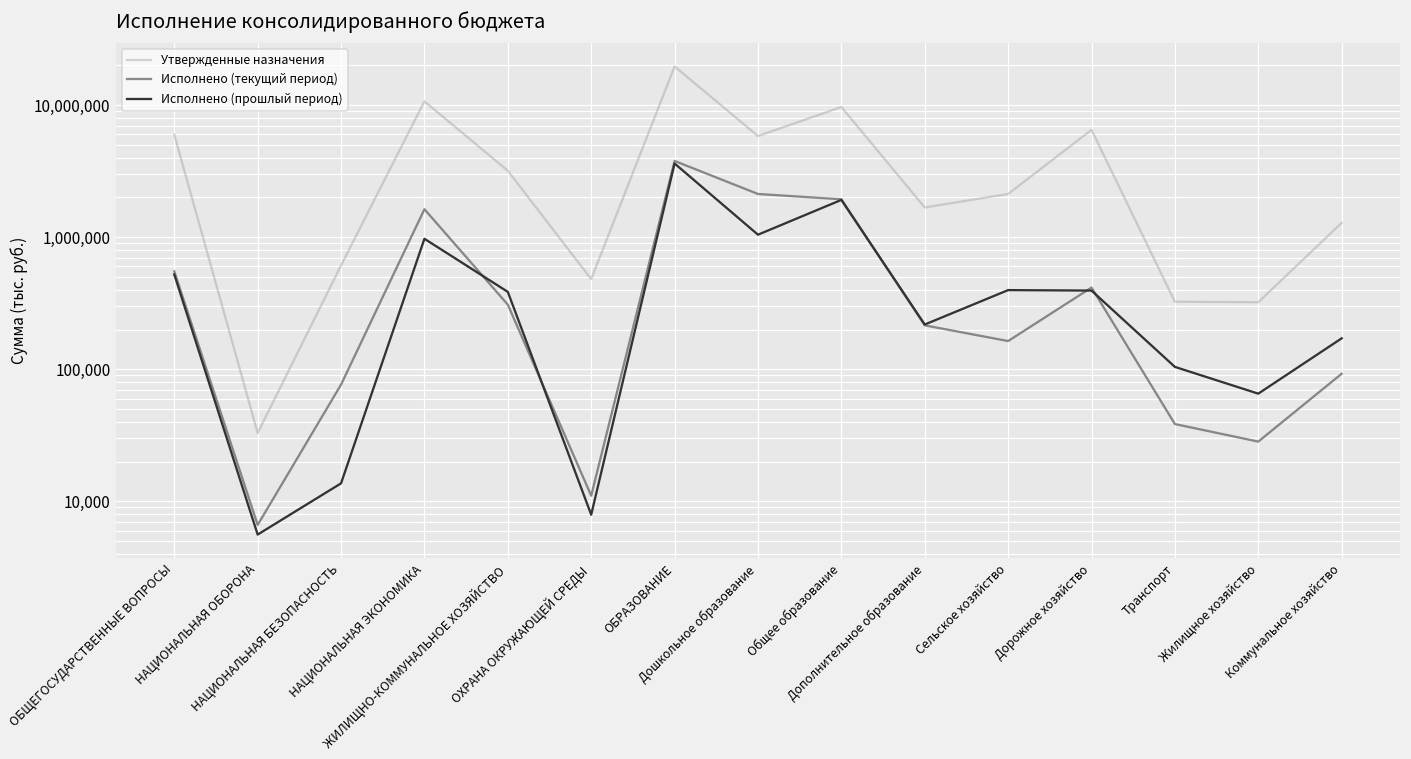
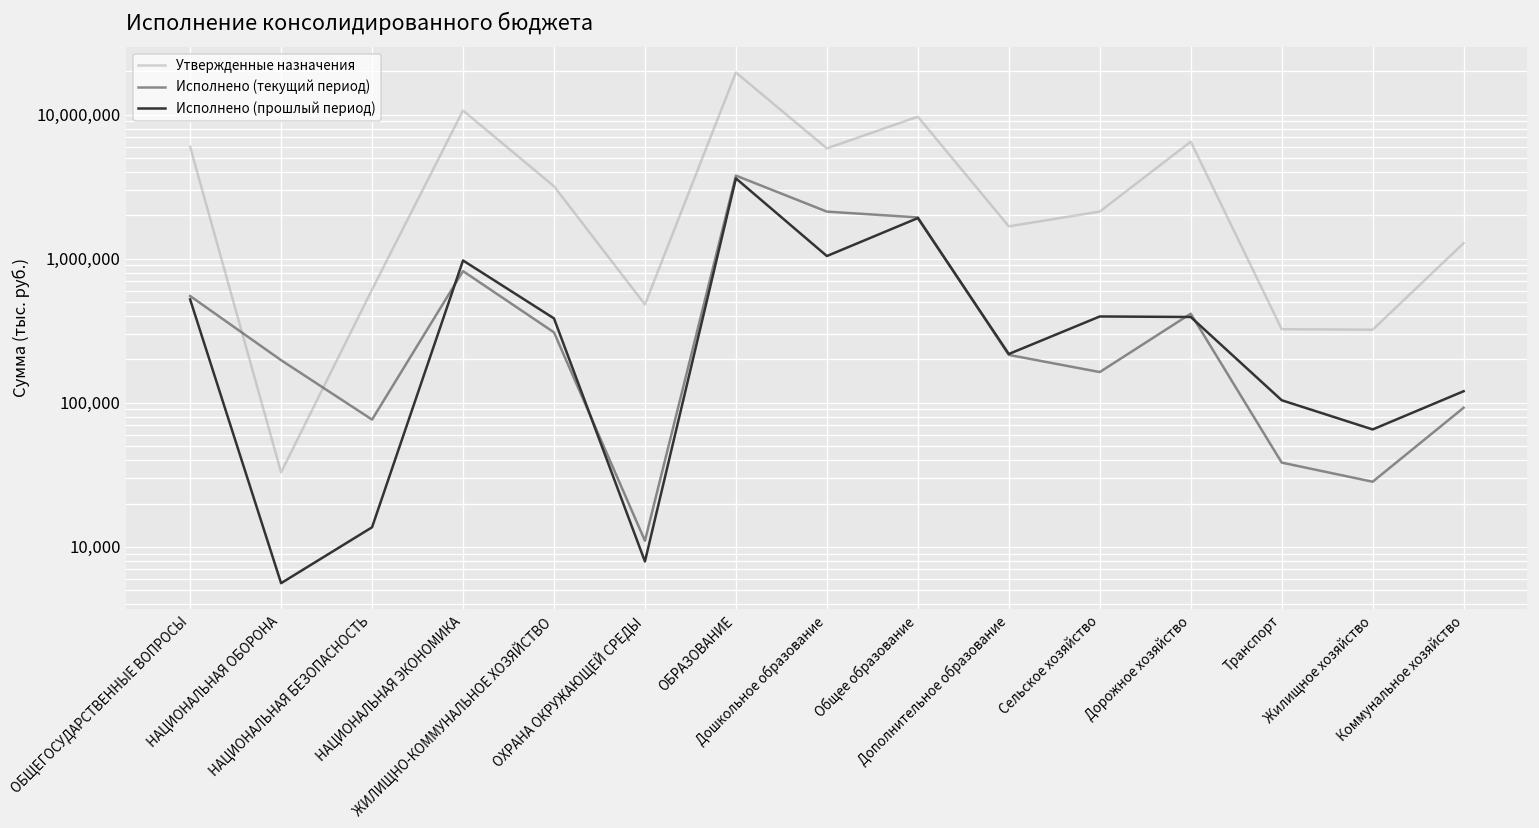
  {
    "Утвержденные назначения": {
      "ОБЩЕГОСУДАРСТВЕННЫЕ ВОПРОСЫ": "6,000,000",
      "НАЦИОНАЛЬНАЯ ОБОРОНА": "33,000",
      "НАЦИОНАЛЬНАЯ БЕЗОПАСНОСТЬ": "600,000",
      "НАЦИОНАЛЬНАЯ ЭКОНОМИКА": "11,000,000",
      "ЖИЛИЩНО-КОММУНАЛЬНОЕ ХОЗЯЙСТВО": "3,200,000",
      "ОХРАНА ОКРУЖАЮЩЕЙ СРЕДЫ": "480,000",
      "ОБРАЗОВАНИЕ": "20,000,000",
      "Дошкольное образование": "6,000,000",
      "Общее образование": "10,000,000",
      "Дополнительное образование": "1,700,000",
      "Сельское хозяйство": "2,100,000",
      "Дорожное хозяйство": "6,000,000",
      "Транспорт": "320,000",
      "Жилищное хозяйство": "320,000",
      "Коммунальное хозяйство": "1,300,000"
    },
    "Исполнено (текущий период)": {
      "ОБЩЕГОСУДАРСТВЕННЫЕ ВОПРОСЫ": "600,000",
-     "НАЦИОНАЛЬНАЯ ОБОРОНА": "7,000",
+     "НАЦИОНАЛЬНАЯ ОБОРОНА": "200,000",
      "НАЦИОНАЛЬНАЯ БЕЗОПАСНОСТЬ": "80,000",
-     "НАЦИОНАЛЬНАЯ ЭКОНОМИКА": "1,600,000",
+     "НАЦИОНАЛЬНАЯ ЭКОНОМИКА": "800,000",
      "ЖИЛИЩНО-КОММУНАЛЬНОЕ ХОЗЯЙСТВО": "310,000",
      "ОХРАНА ОКРУЖАЮЩЕЙ СРЕДЫ": "11,000",
      "Дошкольное образование": "2,100,000",
      "Сельское хозяйство": "160,000",
      "Дорожное хозяйство": "420,000",
      "Транспорт": "38,000",
      "Жилищное хозяйство": "28,000",
      "Коммунальное хозяйство": "90,000"
    },
    "Исполнено (прошлый период)": {
      "ОБЩЕГОСУДАРСТВЕННЫЕ ВОПРОСЫ": "500,000",
      "НАЦИОНАЛЬНАЯ ОБОРОНА": "6,000",
      "НАЦИОНАЛЬНАЯ БЕЗОПАСНОСТЬ": "14,000",
      "НАЦИОНАЛЬНАЯ ЭКОНОМИКА": "1,000,000",
      "ЖИЛИЩНО-КОММУНАЛЬНОЕ ХОЗЯЙСТВО": "390,000",
      "ОХРАНА ОКРУЖАЮЩЕЙ СРЕДЫ": "8,000",
      "Дошкольное образование": "1,000,000",
      "Сельское хозяйство": "400,000",
      "Дорожное хозяйство": "390,000",
      "Транспорт": "100,000",
      "Жилищное хозяйство": "70,000",
-     "Коммунальное хозяйство": "170,000"
+     "Коммунальное хозяйство": "120,000"
    }
  }
